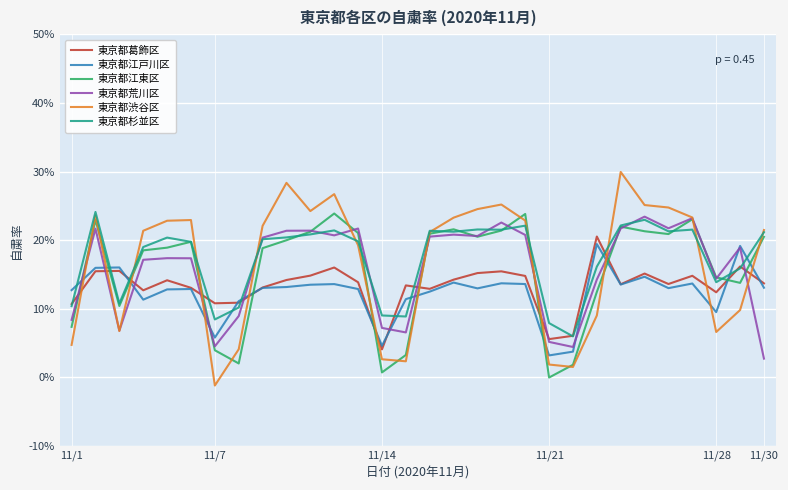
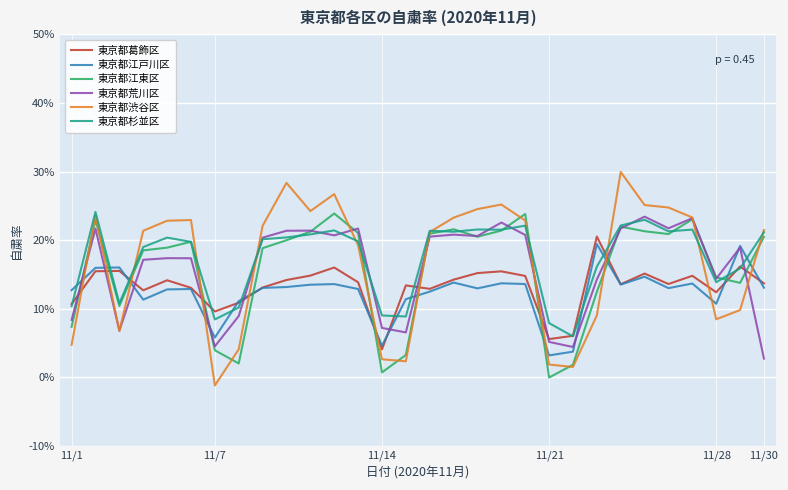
  {
    "東京都葛飾区": {
-     "11/7": "11%",
+     "11/7": "10%",
      "11/14": "4%",
      "11/21": "6%",
      "11/28": "12%",
      "11/30": "14%"
    },
    "東京都江戸川区": {
      "11/1": "13%",
      "11/7": "6%",
      "11/14": "5%",
      "11/21": "3%",
-     "11/28": "10%",
+     "11/28": "11%",
      "11/30": "13%"
    },
    "東京都荒川区": {
      "11/1": "8%",
      "11/7": "5%",
      "11/14": "7%",
      "11/21": "5%",
      "11/30": "3%"
    },
    "東京都渋谷区": {
      "11/1": "5%",
      "11/7": "-1%",
      "11/14": "3%",
      "11/21": "2%",
-     "11/28": "7%"
+     "11/28": "8%"
    }
  }
